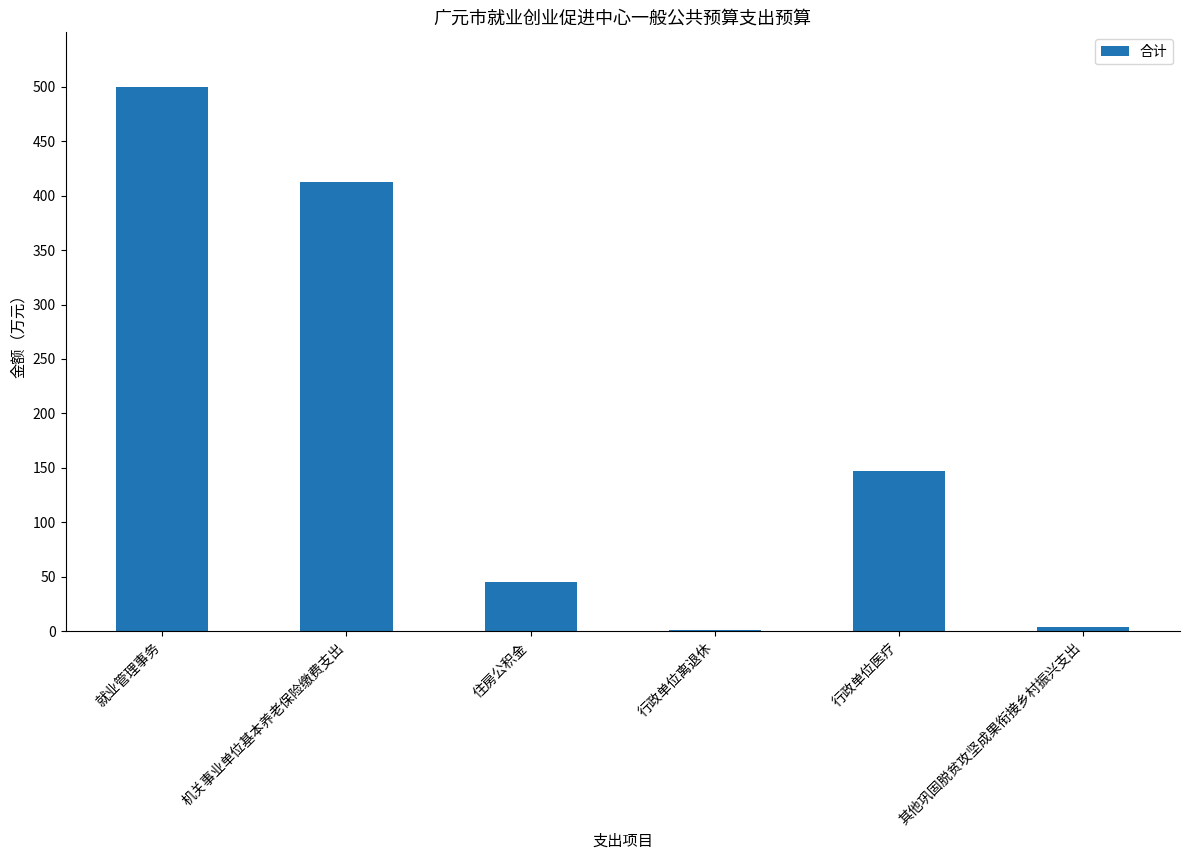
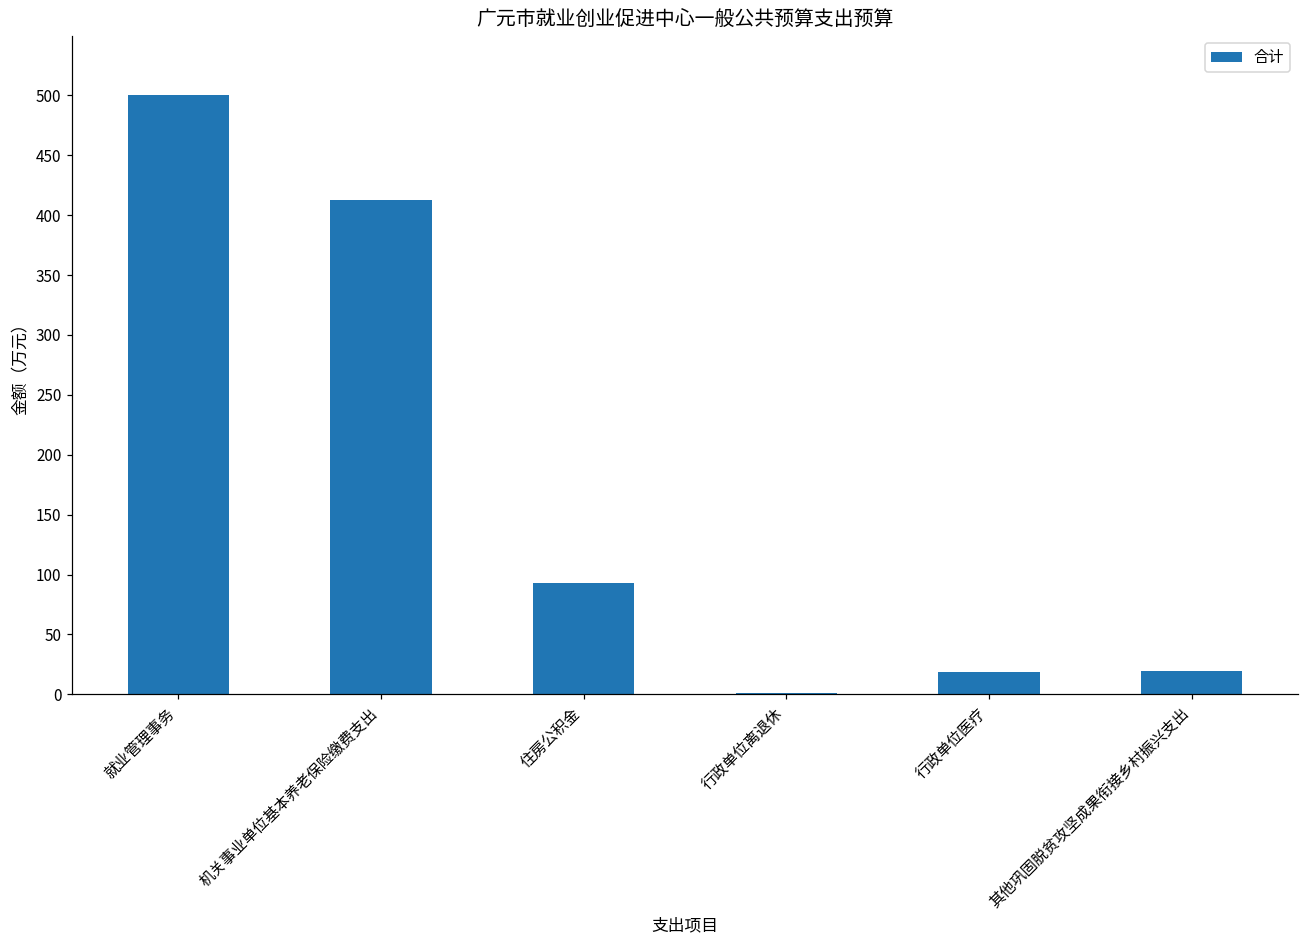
  {
    "就业管理事务": 500,
    "机关事业单位基本养老保险缴费支出": 413,
-   "住房公积金": 45,
-   "行政单位医疗": 147,
-   "其他巩固脱贫攻坚成果衔接乡村振兴支出": 4
+   "住房公积金": 93,
+   "行政单位医疗": 18,
+   "其他巩固脱贫攻坚成果衔接乡村振兴支出": 20
  }
